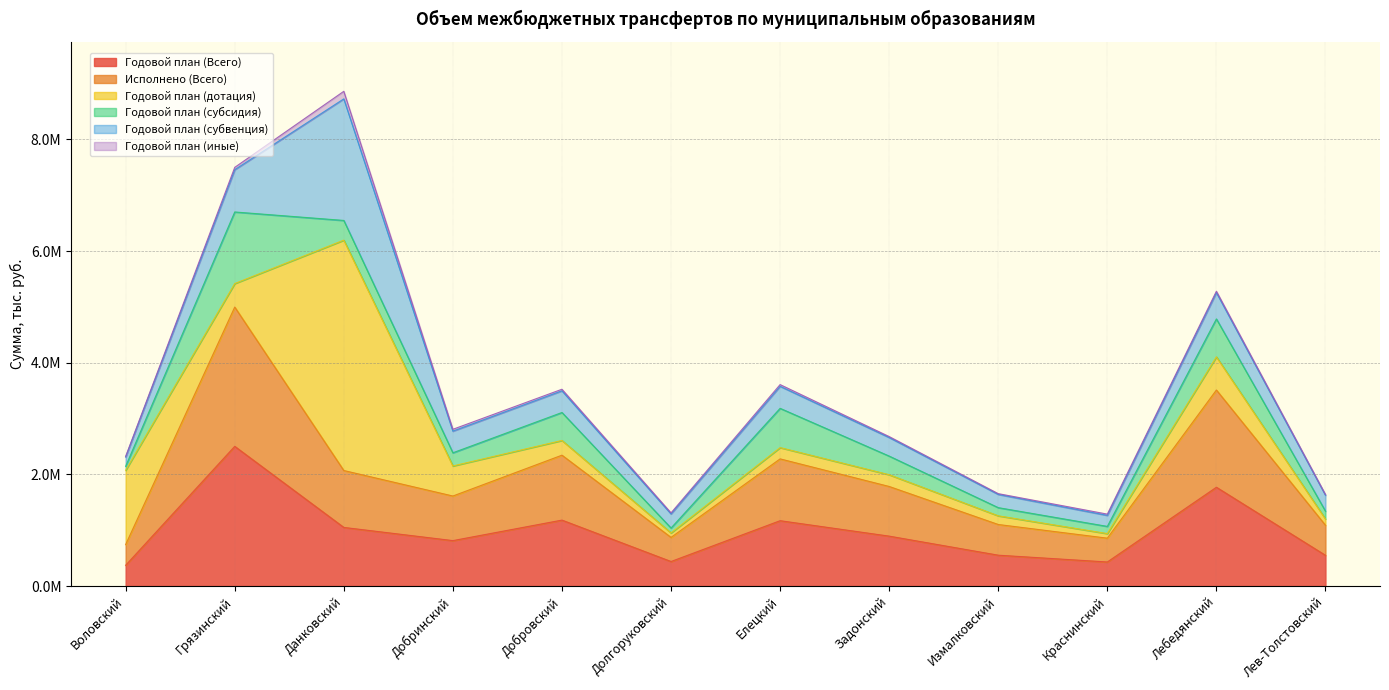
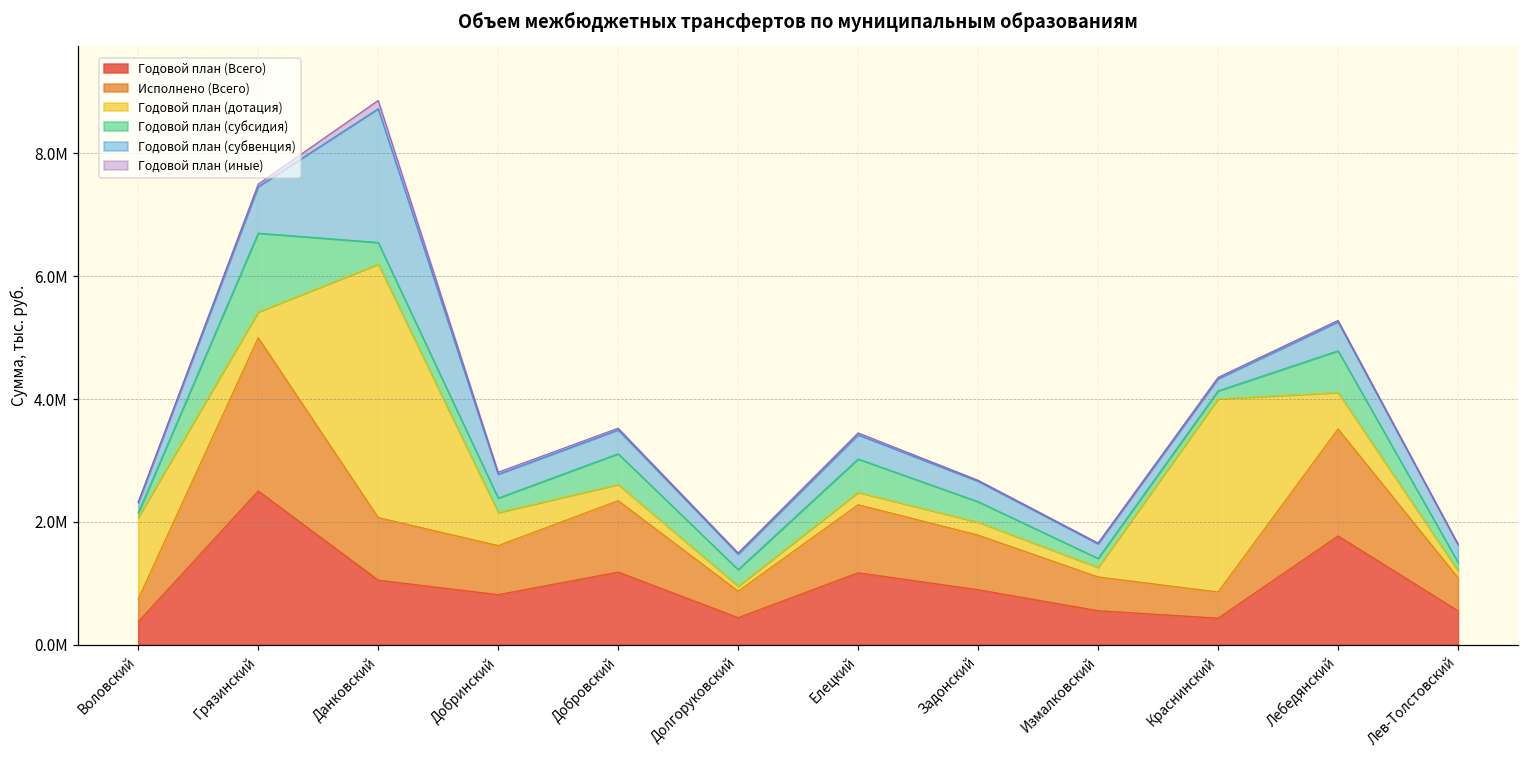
  {
    "Годовой план (дотация)": {
      "Воловский": 1300000,
      "Грязинский": 400000,
      "Данковский": 4100000,
      "Добринский": 500000,
      "Добровский": 300000,
      "Долгоруковский": 100000,
      "Елецкий": 200000,
      "Задонский": 200000,
      "Измалковский": 200000,
-     "Краснинский": 100000,
+     "Краснинский": 3100000,
      "Лебедянский": 600000,
      "Лев-Толстовский": 100000
    },
    "Годовой план (субсидия)": {
      "Воловский": 100000,
      "Грязинский": 1300000,
      "Данковский": 400000,
      "Добринский": 200000,
      "Добровский": 500000,
-     "Долгоруковский": 100000,
-     "Елецкий": 700000,
+     "Долгоруковский": 300000,
+     "Елецкий": 500000,
      "Задонский": 300000,
      "Измалковский": 100000,
      "Краснинский": 100000,
      "Лебедянский": 700000,
      "Лев-Толстовский": 100000
    },
    "Годовой план (субвенция)": {
      "Данковский": 2200000
    },
    "Годовой план (иные)": {
      "Данковский": 100000
    }
  }
